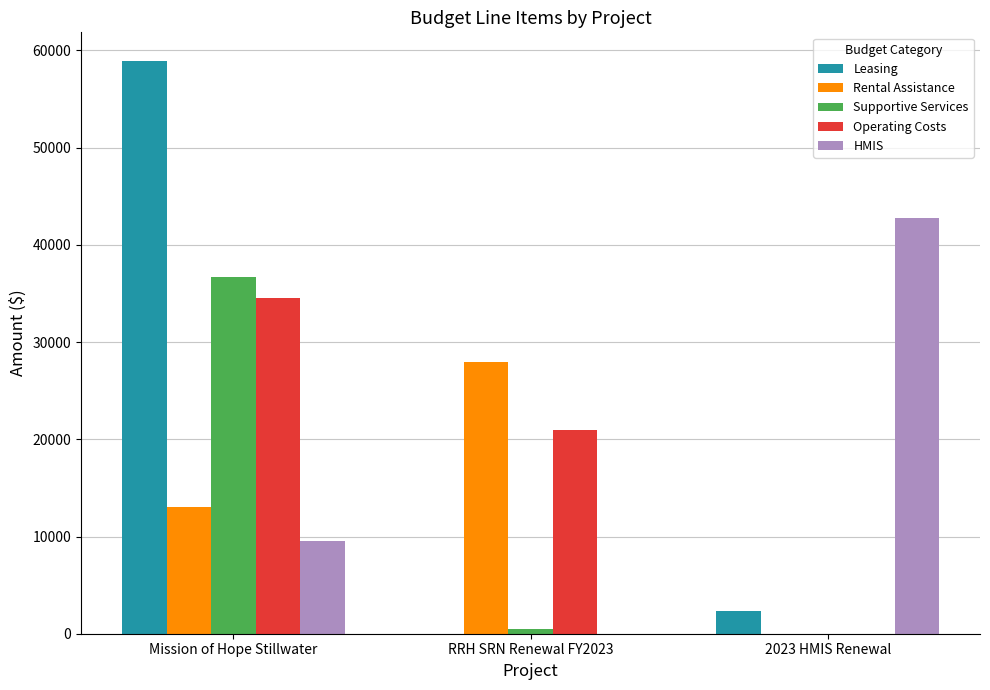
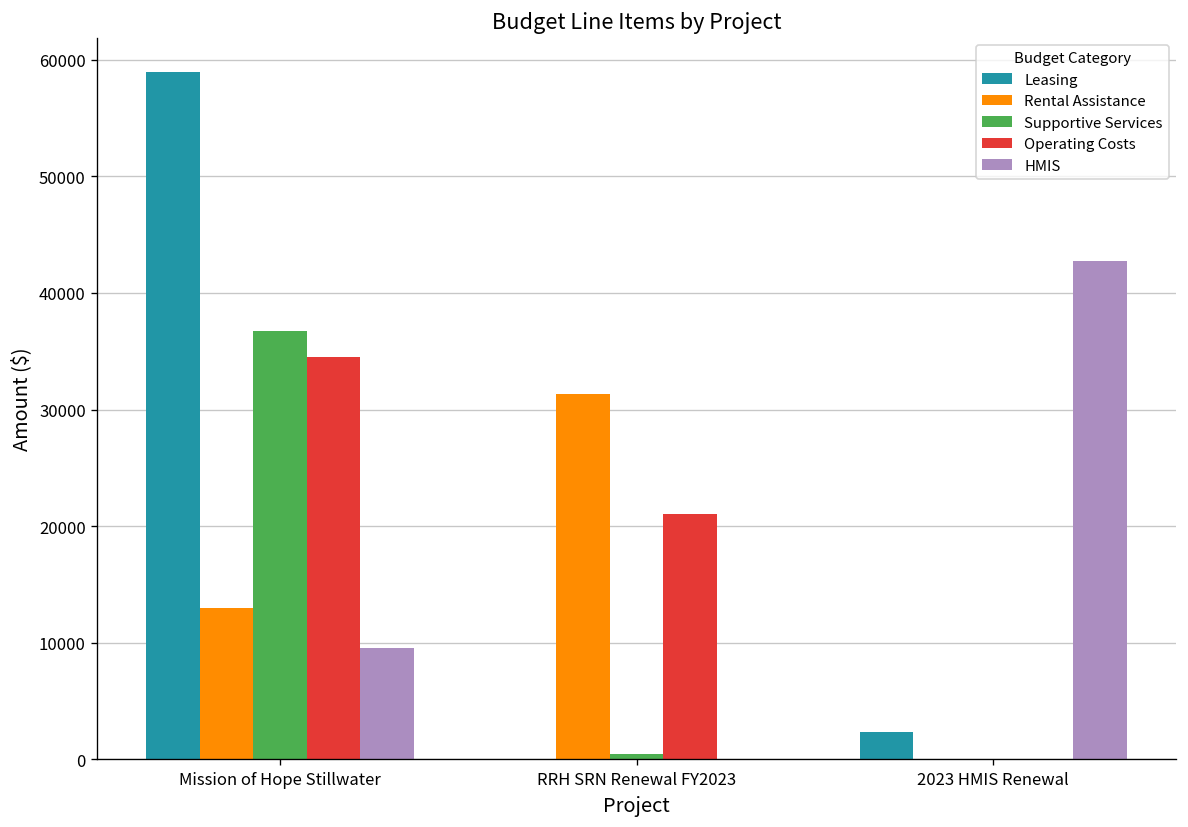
  {
    "Leasing": {
      "Mission of Hope Stillwater": 59000,
      "RRH SRN Renewal FY2023": 0,
      "2023 HMIS Renewal": 2000
    },
    "Rental Assistance": {
      "Mission of Hope Stillwater": 13000,
-     "RRH SRN Renewal FY2023": 28000,
+     "RRH SRN Renewal FY2023": 31000,
      "2023 HMIS Renewal": 0
    },
    "Supportive Services": {
      "Mission of Hope Stillwater": 37000,
      "RRH SRN Renewal FY2023": 0,
      "2023 HMIS Renewal": 0
    },
    "Operating Costs": {
      "Mission of Hope Stillwater": 35000,
      "RRH SRN Renewal FY2023": 21000,
      "2023 HMIS Renewal": 0
    },
    "HMIS": {
      "Mission of Hope Stillwater": 10000,
      "RRH SRN Renewal FY2023": 0,
      "2023 HMIS Renewal": 43000
    }
  }
